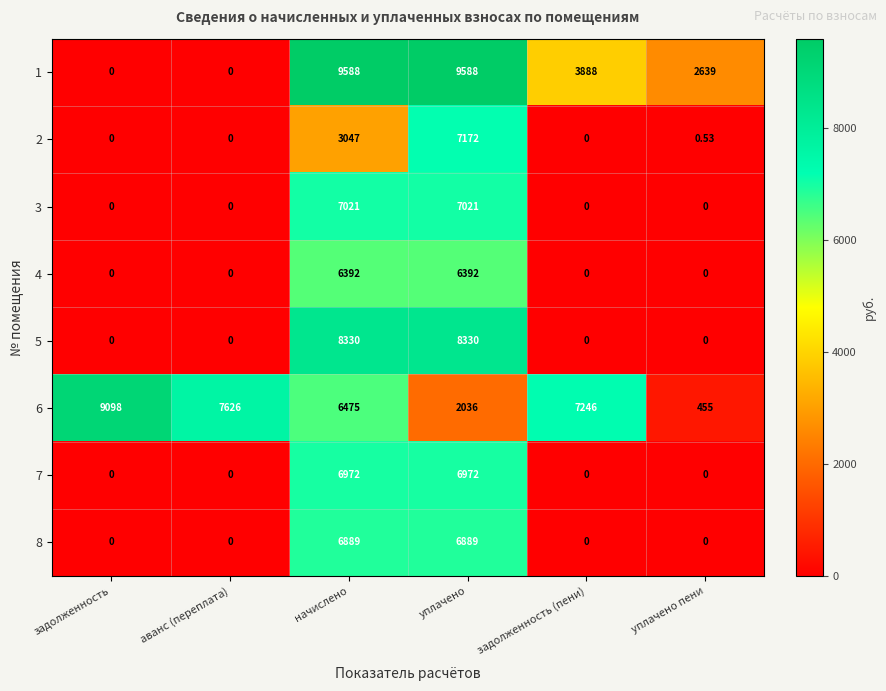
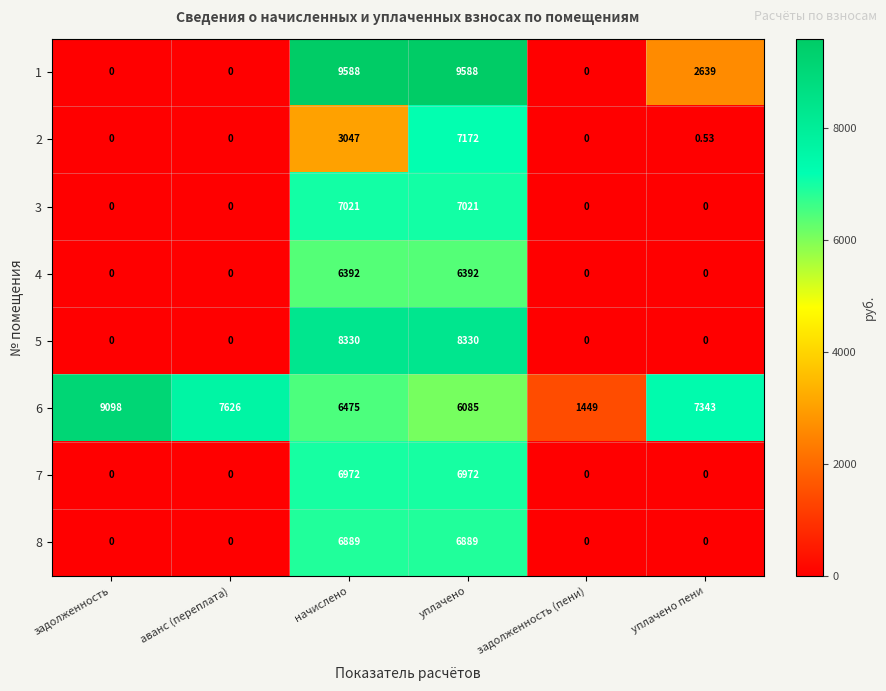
  {
    "1": {
      "задолженность": 0,
      "аванс (переплата)": 0,
      "начислено": 9588,
      "уплачено": 9588,
-     "задолженность (пени)": 3888,
+     "задолженность (пени)": 0,
      "уплачено пени": 2639
    },
    "2": {
      "задолженность": 0,
      "аванс (переплата)": 0,
      "начислено": 3047,
      "уплачено": 7172,
      "задолженность (пени)": 0,
      "уплачено пени": 0.53
    },
    "3": {
      "задолженность": 0,
      "аванс (переплата)": 0,
      "начислено": 7021,
      "уплачено": 7021,
      "задолженность (пени)": 0,
      "уплачено пени": 0
    },
    "4": {
      "задолженность": 0,
      "аванс (переплата)": 0,
      "начислено": 6392,
      "уплачено": 6392,
      "задолженность (пени)": 0,
      "уплачено пени": 0
    },
    "5": {
      "задолженность": 0,
      "аванс (переплата)": 0,
      "начислено": 8330,
      "уплачено": 8330,
      "задолженность (пени)": 0,
      "уплачено пени": 0
    },
    "6": {
      "задолженность": 9098,
      "аванс (переплата)": 7626,
      "начислено": 6475,
-     "уплачено": 2036,
-     "задолженность (пени)": 7246,
-     "уплачено пени": 455
+     "уплачено": 6085,
+     "задолженность (пени)": 1449,
+     "уплачено пени": 7343
    },
    "7": {
      "задолженность": 0,
      "аванс (переплата)": 0,
      "начислено": 6972,
      "уплачено": 6972,
      "задолженность (пени)": 0,
      "уплачено пени": 0
    },
    "8": {
      "задолженность": 0,
      "аванс (переплата)": 0,
      "начислено": 6889,
      "уплачено": 6889,
      "задолженность (пени)": 0,
      "уплачено пени": 0
    }
  }
